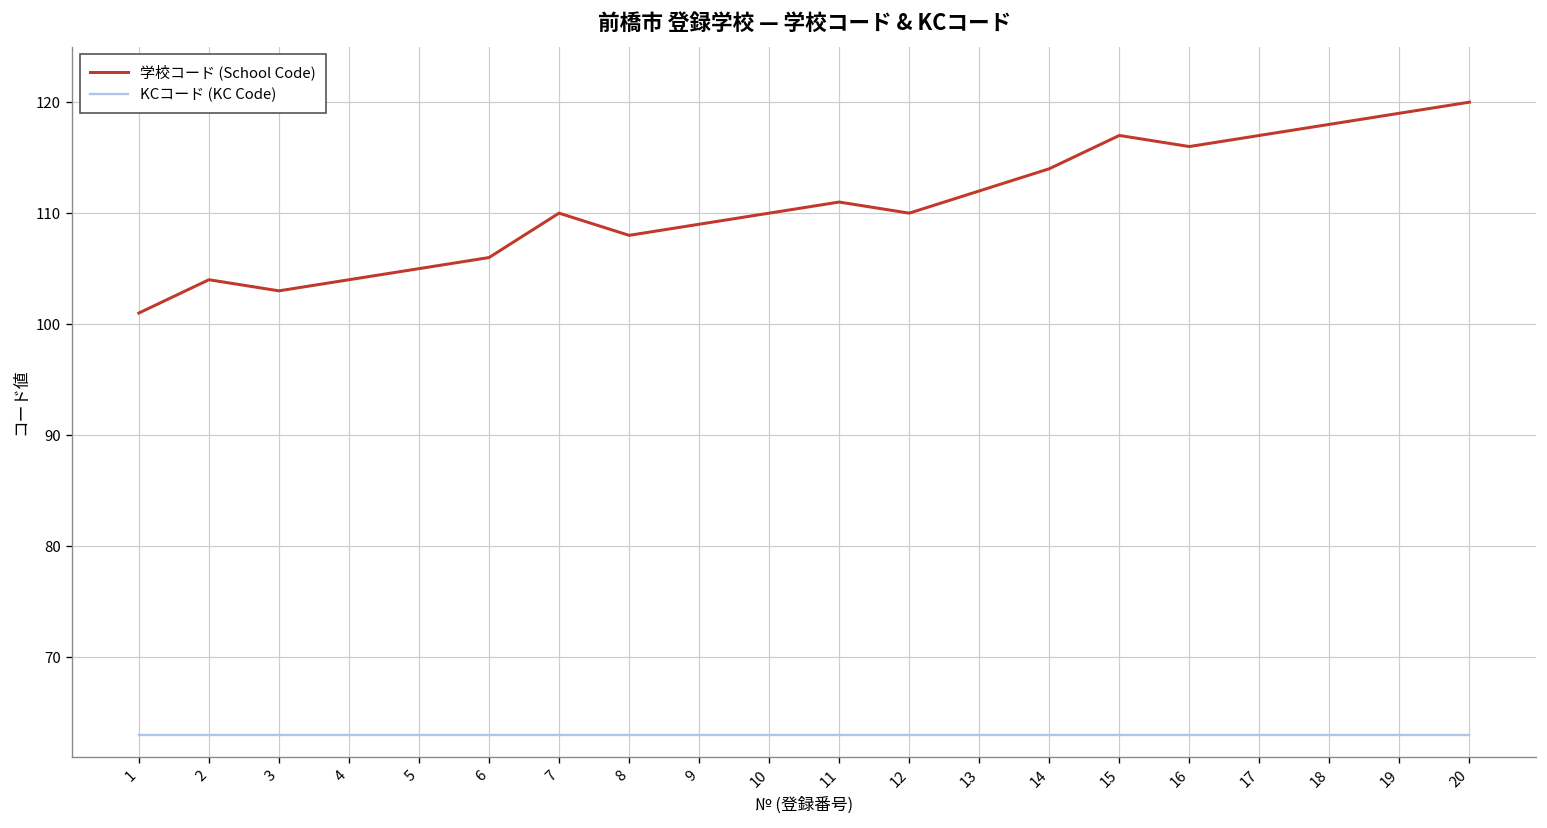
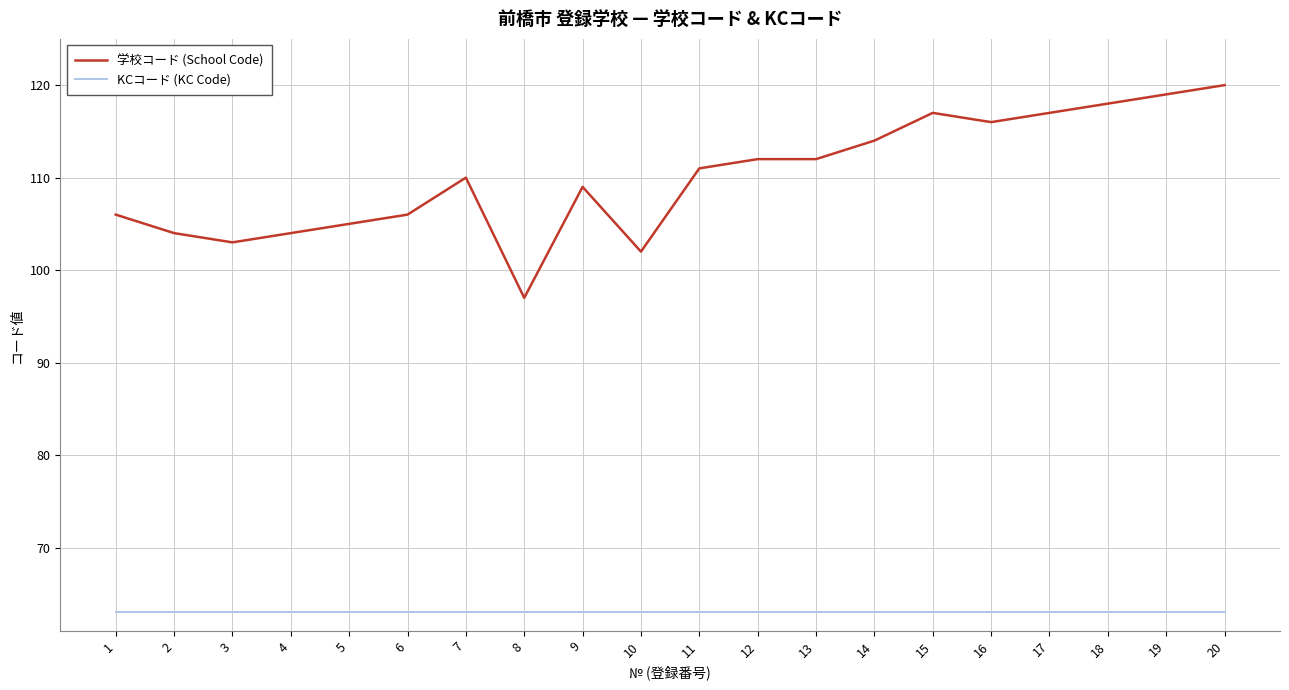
  {
    "学校コード (School Code)": {
-     "1": 101,
+     "1": 106,
      "2": 104,
      "3": 103,
      "4": 104,
      "5": 105,
      "6": 106,
      "7": 110,
-     "8": 108,
+     "8": 97,
      "9": 109,
-     "10": 110,
+     "10": 102,
      "11": 111,
-     "12": 110,
+     "12": 112,
      "13": 112,
      "14": 114,
      "15": 117,
      "16": 116,
      "17": 117,
      "18": 118,
      "19": 119,
      "20": 120
    },
    "KCコード (KC Code)": {
      "1": 63,
      "2": 63,
      "3": 63,
      "4": 63,
      "5": 63,
      "6": 63,
      "7": 63,
      "8": 63,
      "9": 63,
      "10": 63,
      "11": 63,
      "12": 63,
      "13": 63,
      "14": 63,
      "15": 63,
      "16": 63,
      "17": 63,
      "18": 63,
      "19": 63,
      "20": 63
    }
  }
